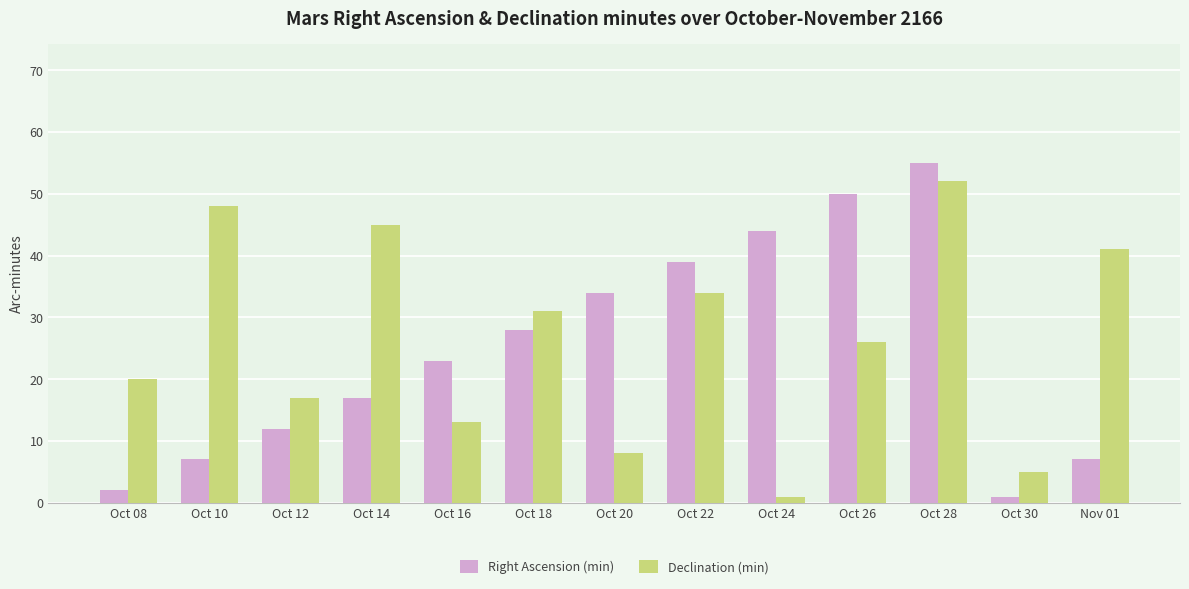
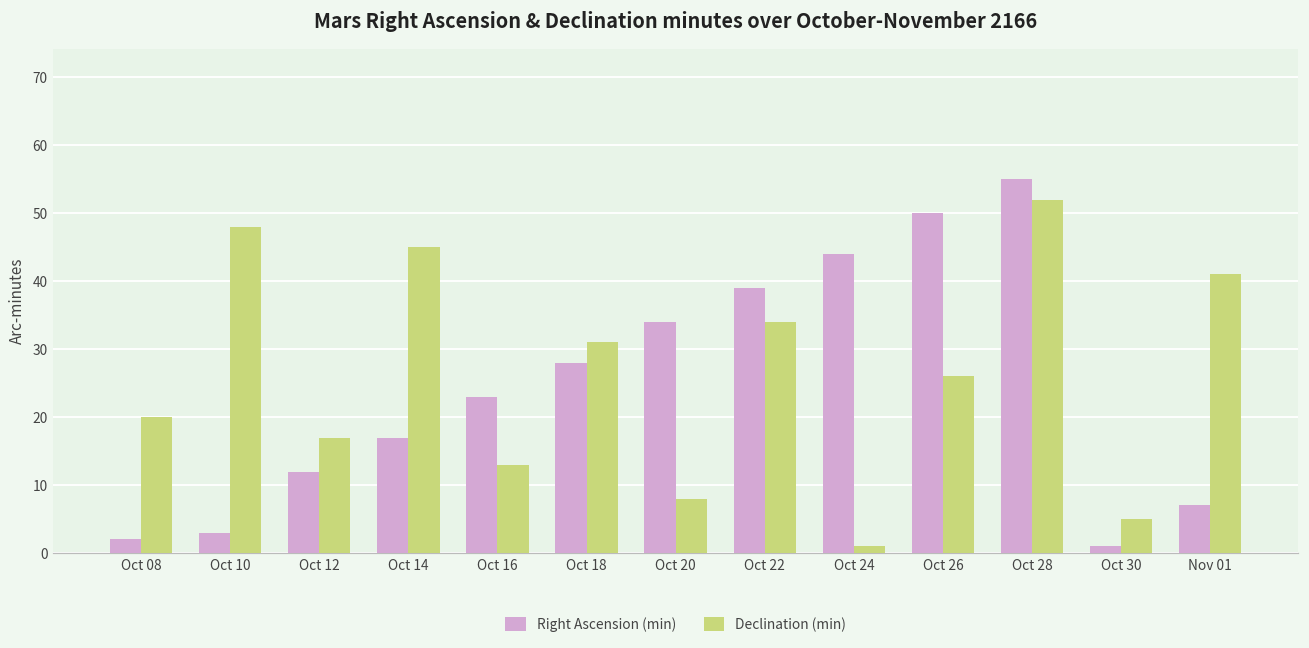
  {
    "Right Ascension (min)": {
      "Oct 08": 2,
-     "Oct 10": 7,
+     "Oct 10": 3,
      "Oct 12": 12,
      "Oct 14": 17,
      "Oct 16": 23,
      "Oct 18": 28,
      "Oct 20": 34,
      "Oct 22": 39,
      "Oct 24": 44,
      "Oct 26": 50,
      "Oct 28": 55,
      "Oct 30": 1,
      "Nov 01": 7
    },
    "Declination (min)": {
      "Oct 08": 20,
      "Oct 10": 48,
      "Oct 12": 17,
      "Oct 14": 45,
      "Oct 16": 13,
      "Oct 18": 31,
      "Oct 20": 8,
      "Oct 22": 34,
      "Oct 24": 1,
      "Oct 26": 26,
      "Oct 28": 52,
      "Oct 30": 5,
      "Nov 01": 41
    }
  }
